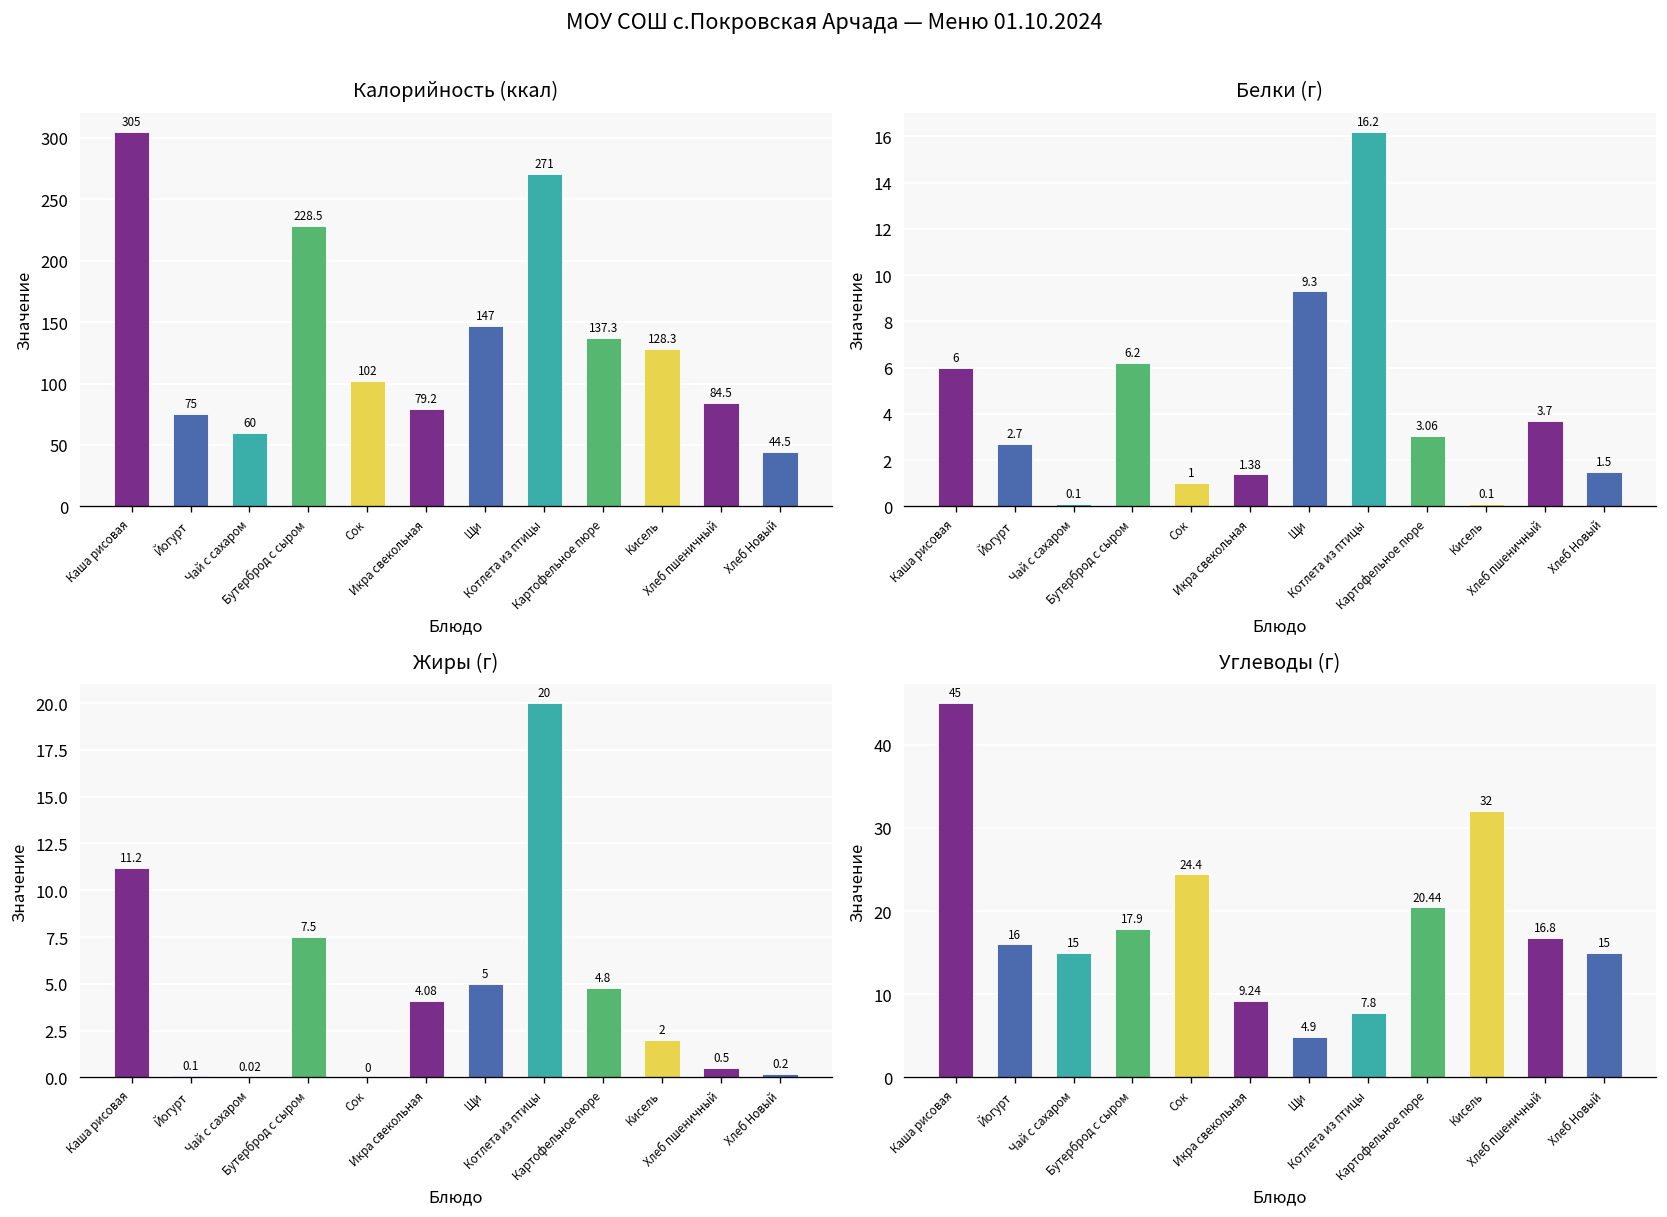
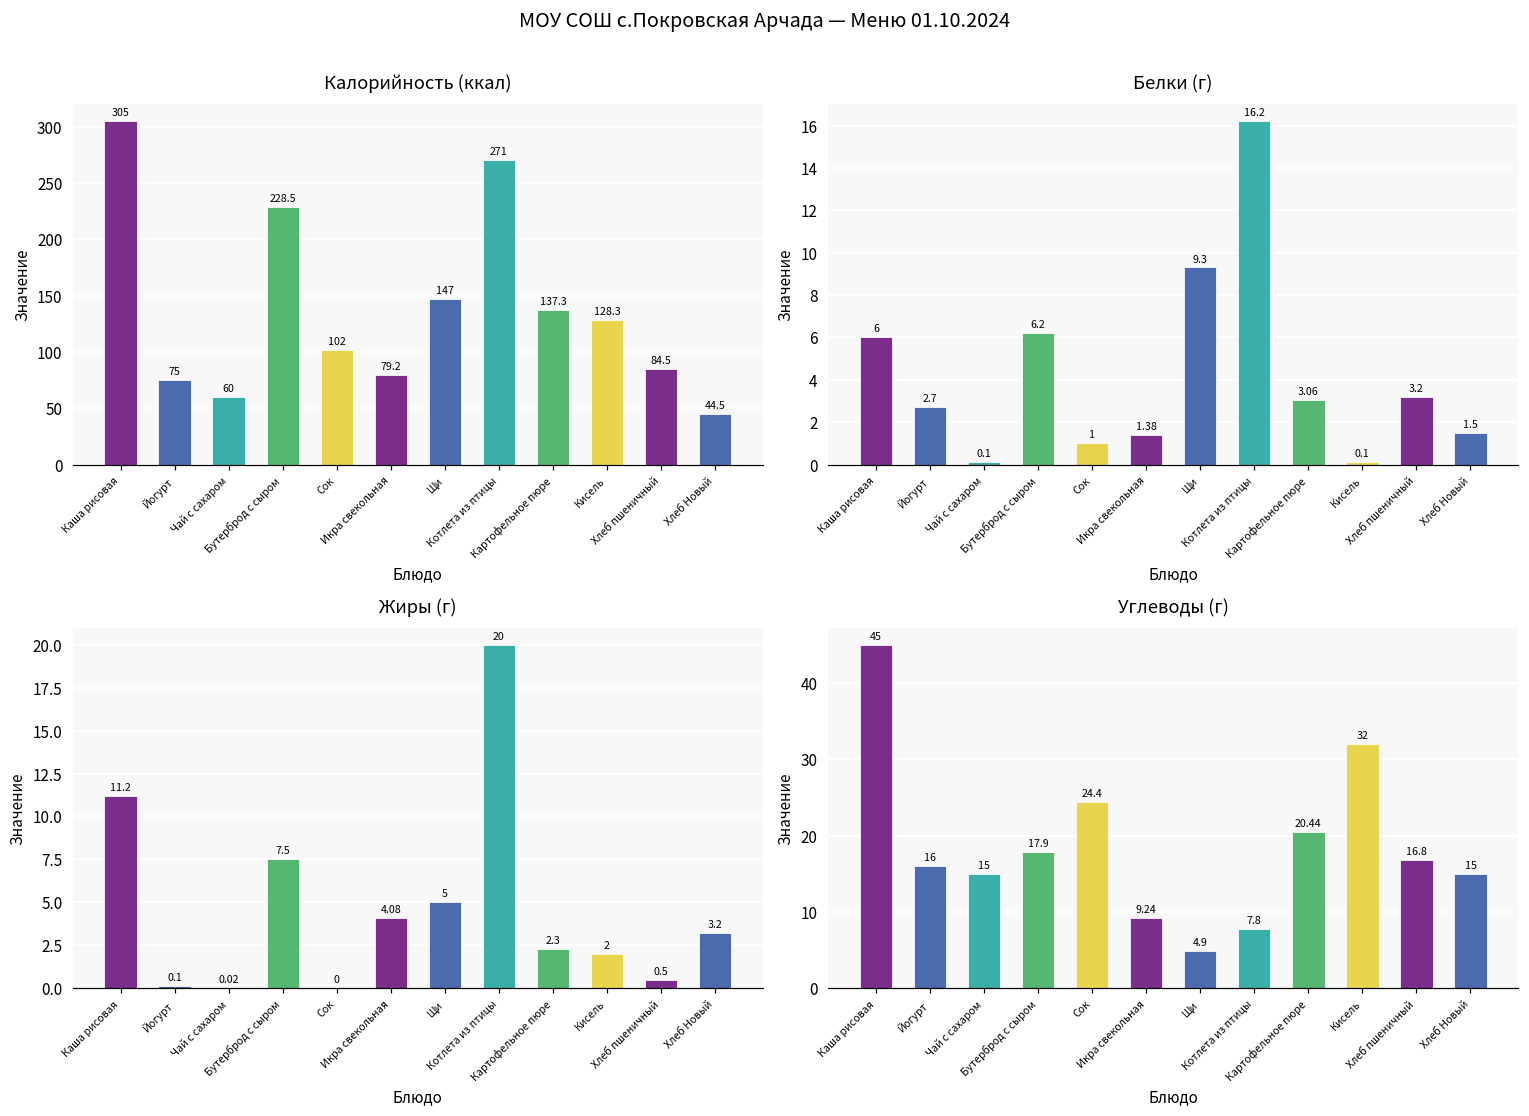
  {
    "Калорийность (ккал)": {
      "Каша рисовая": 305,
      "Йогурт": 75,
      "Чай с сахаром": 60,
      "Бутерброд с сыром": 228.5,
      "Сок": 102,
      "Икра свекольная": 79.2,
      "Щи": 147,
      "Котлета из птицы": 271,
      "Картофельное пюре": 137.3,
      "Кисель": 128.3,
      "Хлеб пшеничный": 84.5,
      "Хлеб Новый": 44.5
    },
    "Белки (г)": {
      "Каша рисовая": 6,
      "Йогурт": 2.7,
      "Чай с сахаром": 0.1,
      "Бутерброд с сыром": 6.2,
      "Сок": 1,
      "Икра свекольная": 1.38,
      "Щи": 9.3,
      "Котлета из птицы": 16.2,
      "Картофельное пюре": 3.06,
      "Кисель": 0.1,
-     "Хлеб пшеничный": 3.7,
+     "Хлеб пшеничный": 3.2,
      "Хлеб Новый": 1.5
    },
    "Жиры (г)": {
      "Каша рисовая": 11.2,
      "Йогурт": 0.1,
      "Чай с сахаром": 0.02,
      "Бутерброд с сыром": 7.5,
      "Сок": 0,
      "Икра свекольная": 4.08,
      "Щи": 5,
      "Котлета из птицы": 20,
-     "Картофельное пюре": 4.8,
+     "Картофельное пюре": 2.3,
      "Кисель": 2,
      "Хлеб пшеничный": 0.5,
-     "Хлеб Новый": 0.2
+     "Хлеб Новый": 3.2
    },
    "Углеводы (г)": {
      "Каша рисовая": 45,
      "Йогурт": 16,
      "Чай с сахаром": 15,
      "Бутерброд с сыром": 17.9,
      "Сок": 24.4,
      "Икра свекольная": 9.24,
      "Щи": 4.9,
      "Котлета из птицы": 7.8,
      "Картофельное пюре": 20.44,
      "Кисель": 32,
      "Хлеб пшеничный": 16.8,
      "Хлеб Новый": 15
    }
  }
